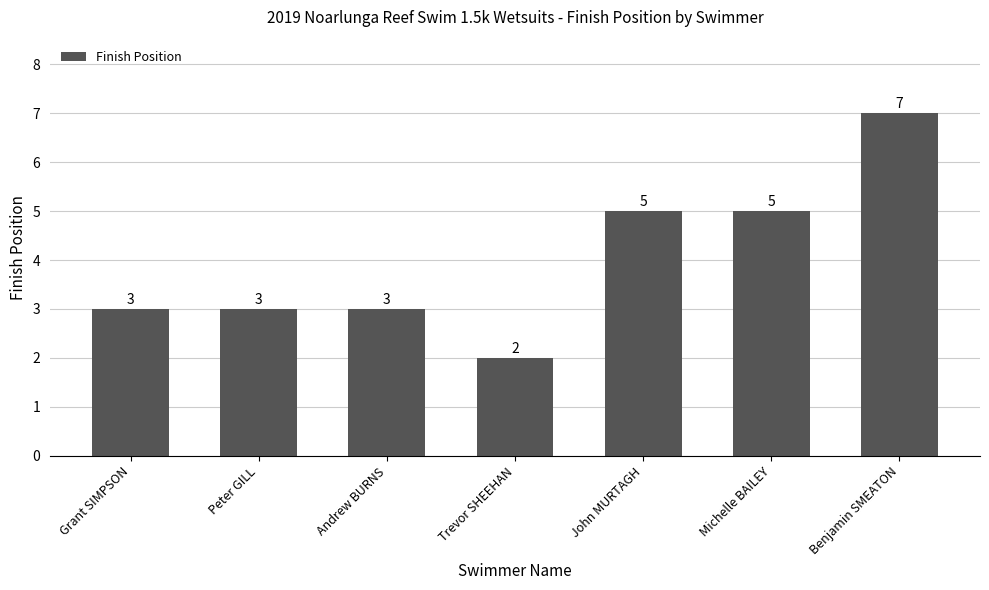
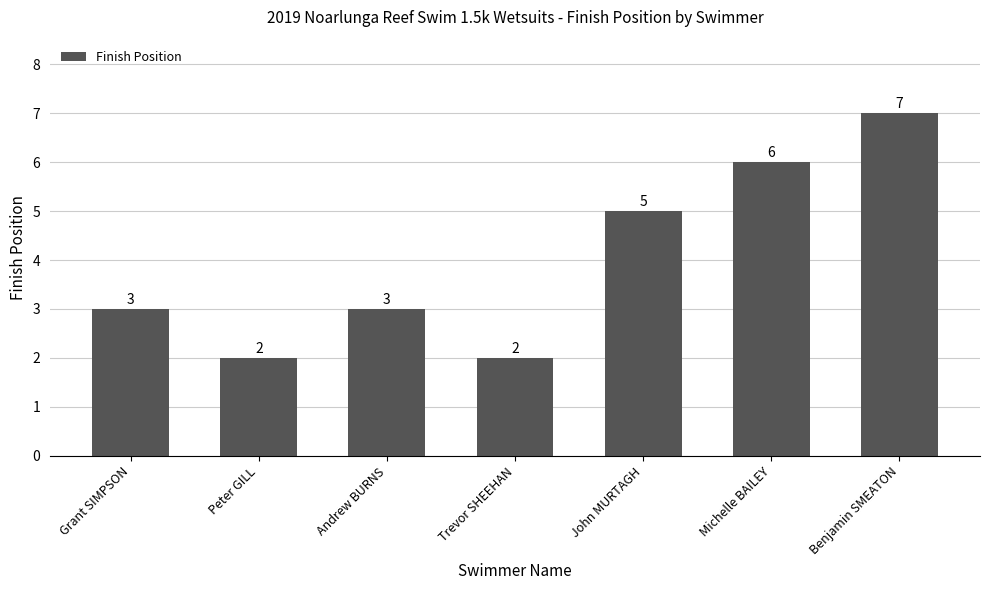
  {
    "Grant SIMPSON": 3,
-   "Peter GILL": 3,
+   "Peter GILL": 2,
    "Andrew BURNS": 3,
    "Trevor SHEEHAN": 2,
    "John MURTAGH": 5,
-   "Michelle BAILEY": 5,
+   "Michelle BAILEY": 6,
    "Benjamin SMEATON": 7
  }
